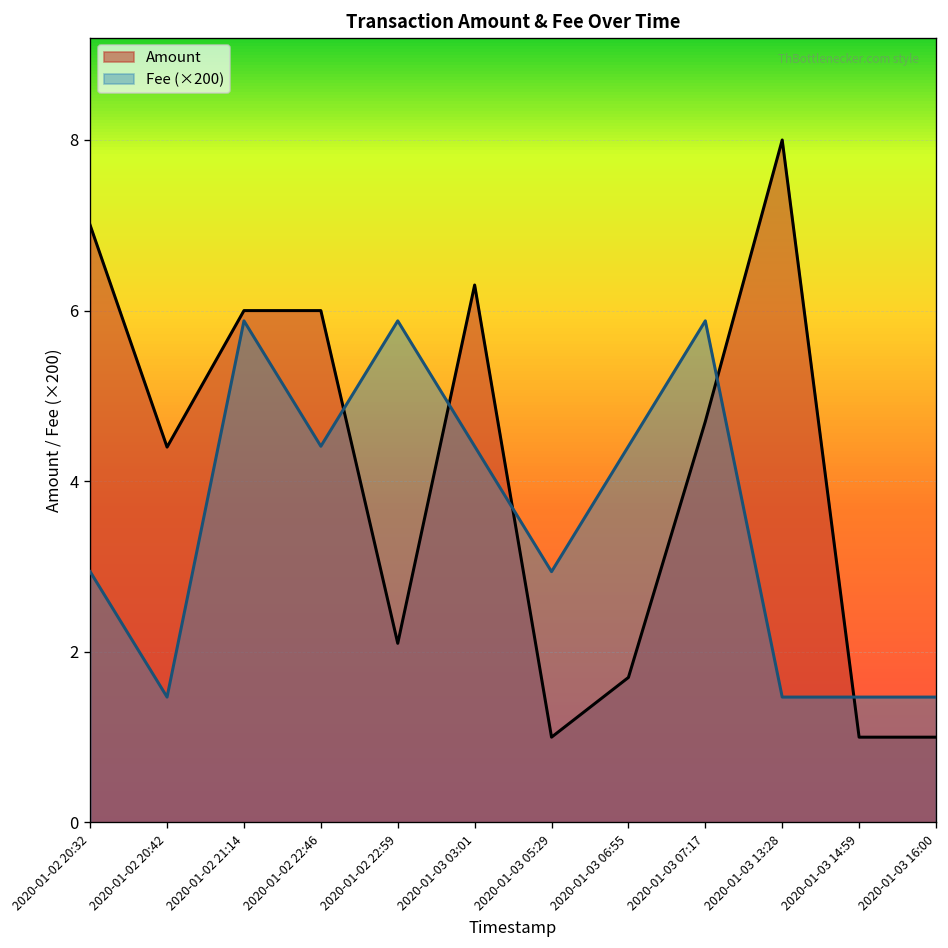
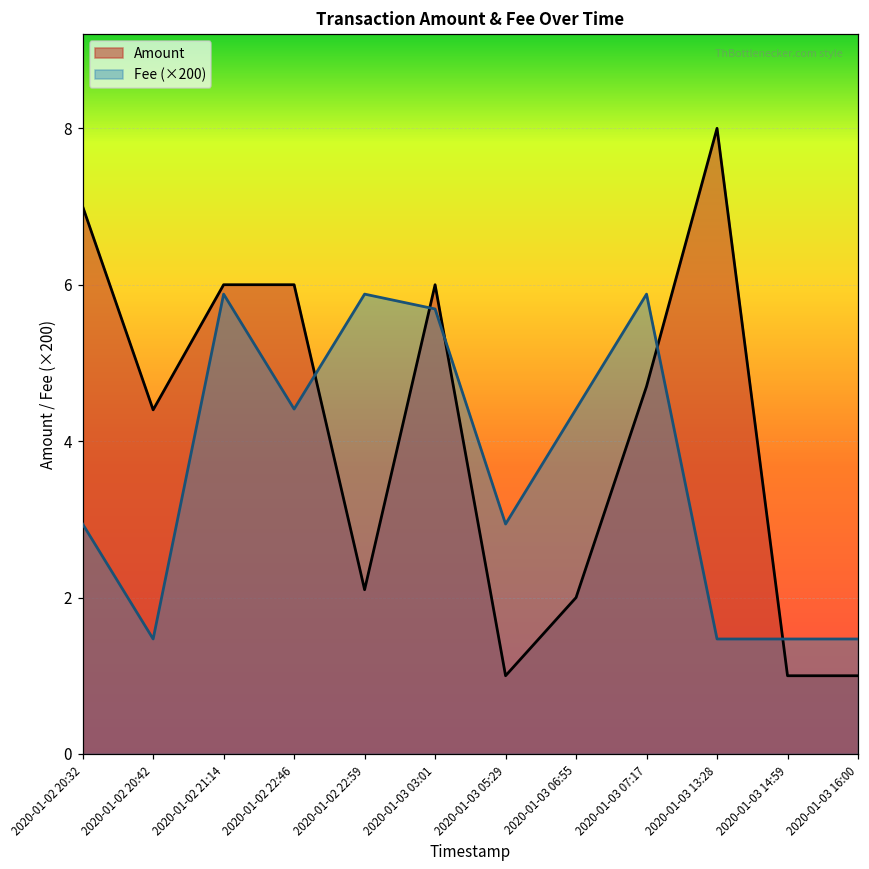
  {
    "Amount": {
      "2020-01-02 20:32": 7.0,
      "2020-01-02 20:42": 4.4,
      "2020-01-02 21:14": 6.0,
      "2020-01-02 22:46": 6.0,
      "2020-01-02 22:59": 2.1,
-     "2020-01-03 03:01": 6.3,
+     "2020-01-03 03:01": 6.0,
      "2020-01-03 05:29": 1.0,
-     "2020-01-03 06:55": 1.7,
+     "2020-01-03 06:55": 2.0,
      "2020-01-03 07:17": 4.7,
      "2020-01-03 13:28": 8.0,
      "2020-01-03 14:59": 1.0,
      "2020-01-03 16:00": 1.0
    },
    "Fee (×200)": {
      "2020-01-02 20:32": 2.9,
      "2020-01-02 20:42": 1.5,
      "2020-01-02 21:14": 5.9,
      "2020-01-02 22:46": 4.4,
      "2020-01-02 22:59": 5.9,
-     "2020-01-03 03:01": 4.4,
+     "2020-01-03 03:01": 5.7,
      "2020-01-03 05:29": 2.9,
      "2020-01-03 06:55": 4.4,
      "2020-01-03 07:17": 5.9,
      "2020-01-03 13:28": 1.5,
      "2020-01-03 14:59": 1.5,
      "2020-01-03 16:00": 1.5
    }
  }
